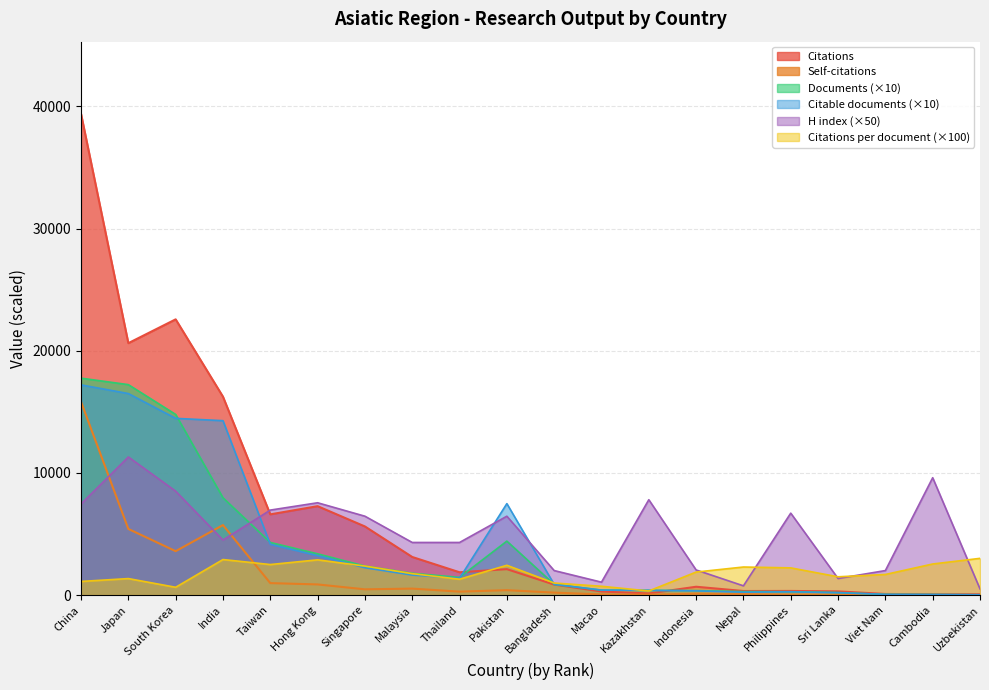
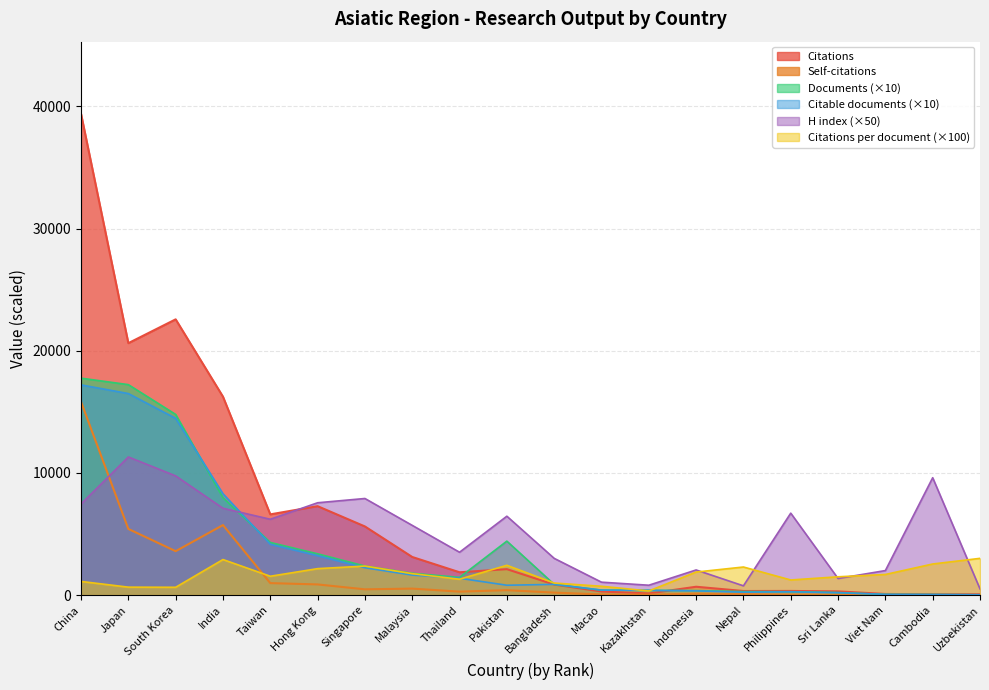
  {
    "Documents (×10)": {
      "China": 17800,
      "Japan": 17200,
      "South Korea": 14800,
      "India": 8000,
      "Pakistan": 4400
    },
    "Citable documents (×10)": {
      "China": 17200,
      "Japan": 16500,
      "South Korea": 14500,
-     "India": 14300,
-     "Pakistan": 7500
+     "India": 8300,
+     "Pakistan": 800
    },
    "H index (×50)": {
      "China": 7500,
      "Japan": 11300,
-     "South Korea": 8500,
-     "India": 4500,
-     "Taiwan": 7000,
+     "South Korea": 9800,
+     "India": 7100,
+     "Taiwan": 6200,
      "Hong Kong": 7600,
-     "Singapore": 6500,
-     "Malaysia": 4300,
-     "Thailand": 4300,
+     "Singapore": 7900,
+     "Malaysia": 5700,
+     "Thailand": 3500,
      "Pakistan": 6500,
-     "Bangladesh": 2000,
+     "Bangladesh": 3000,
      "Macao": 1100,
-     "Kazakhstan": 7800,
+     "Kazakhstan": 800,
      "Nepal": 800,
      "Philippines": 6700,
      "Viet Nam": 2000,
      "Cambodia": 9600,
      "Uzbekistan": 500
    },
    "Citations per document (×100)": {
      "China": 1100,
-     "Japan": 1300,
+     "Japan": 600,
      "South Korea": 600,
      "India": 2900,
-     "Taiwan": 2500,
-     "Hong Kong": 2900,
+     "Taiwan": 1500,
+     "Hong Kong": 2200,
      "Pakistan": 2400,
      "Macao": 700,
      "Nepal": 2300,
-     "Philippines": 2200,
+     "Philippines": 1200,
      "Viet Nam": 1700,
      "Cambodia": 2500,
      "Uzbekistan": 3000
    }
  }
